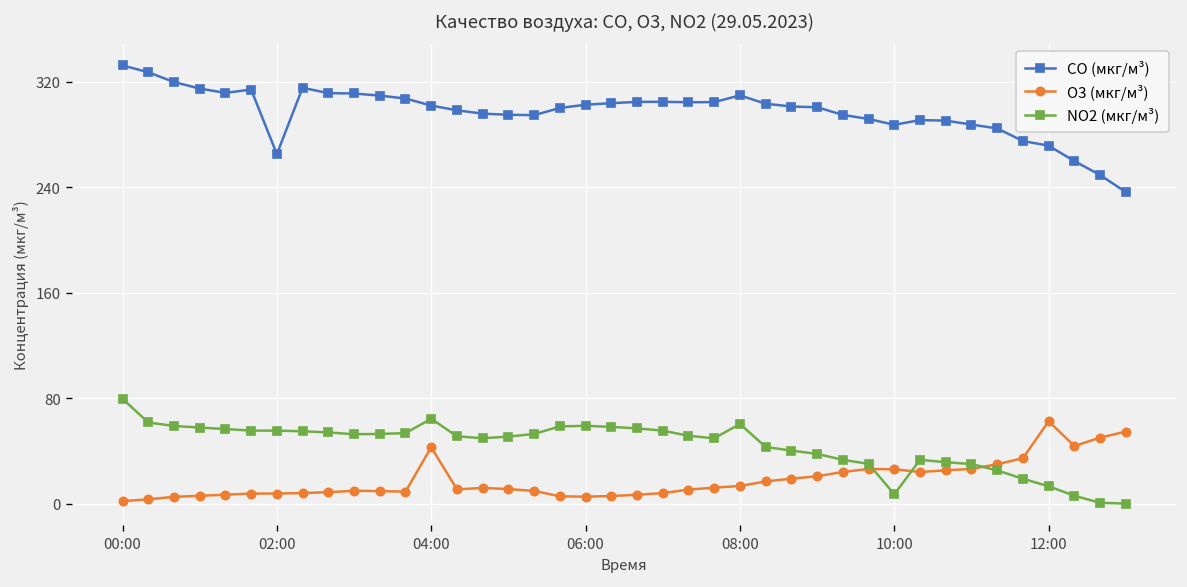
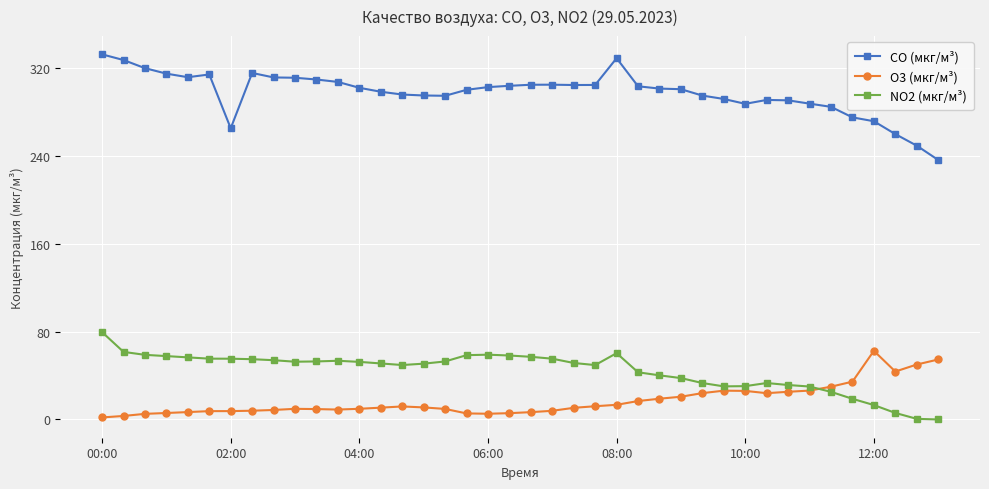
  {
    "CO (мкг/м³)": {
      "00:00": 333,
      "02:00": 265,
      "04:00": 302,
      "06:00": 303,
-     "08:00": 310,
+     "08:00": 329,
      "10:00": 287,
      "12:00": 272
    },
    "O3 (мкг/м³)": {
      "00:00": 2,
      "02:00": 8,
-     "04:00": 43,
+     "04:00": 10,
      "06:00": 5,
      "08:00": 13,
      "10:00": 26,
      "12:00": 63
    },
    "NO2 (мкг/м³)": {
      "00:00": 80,
      "02:00": 55,
-     "04:00": 64,
+     "04:00": 52,
      "06:00": 59,
      "08:00": 60,
-     "10:00": 7,
+     "10:00": 30,
      "12:00": 13
    }
  }
